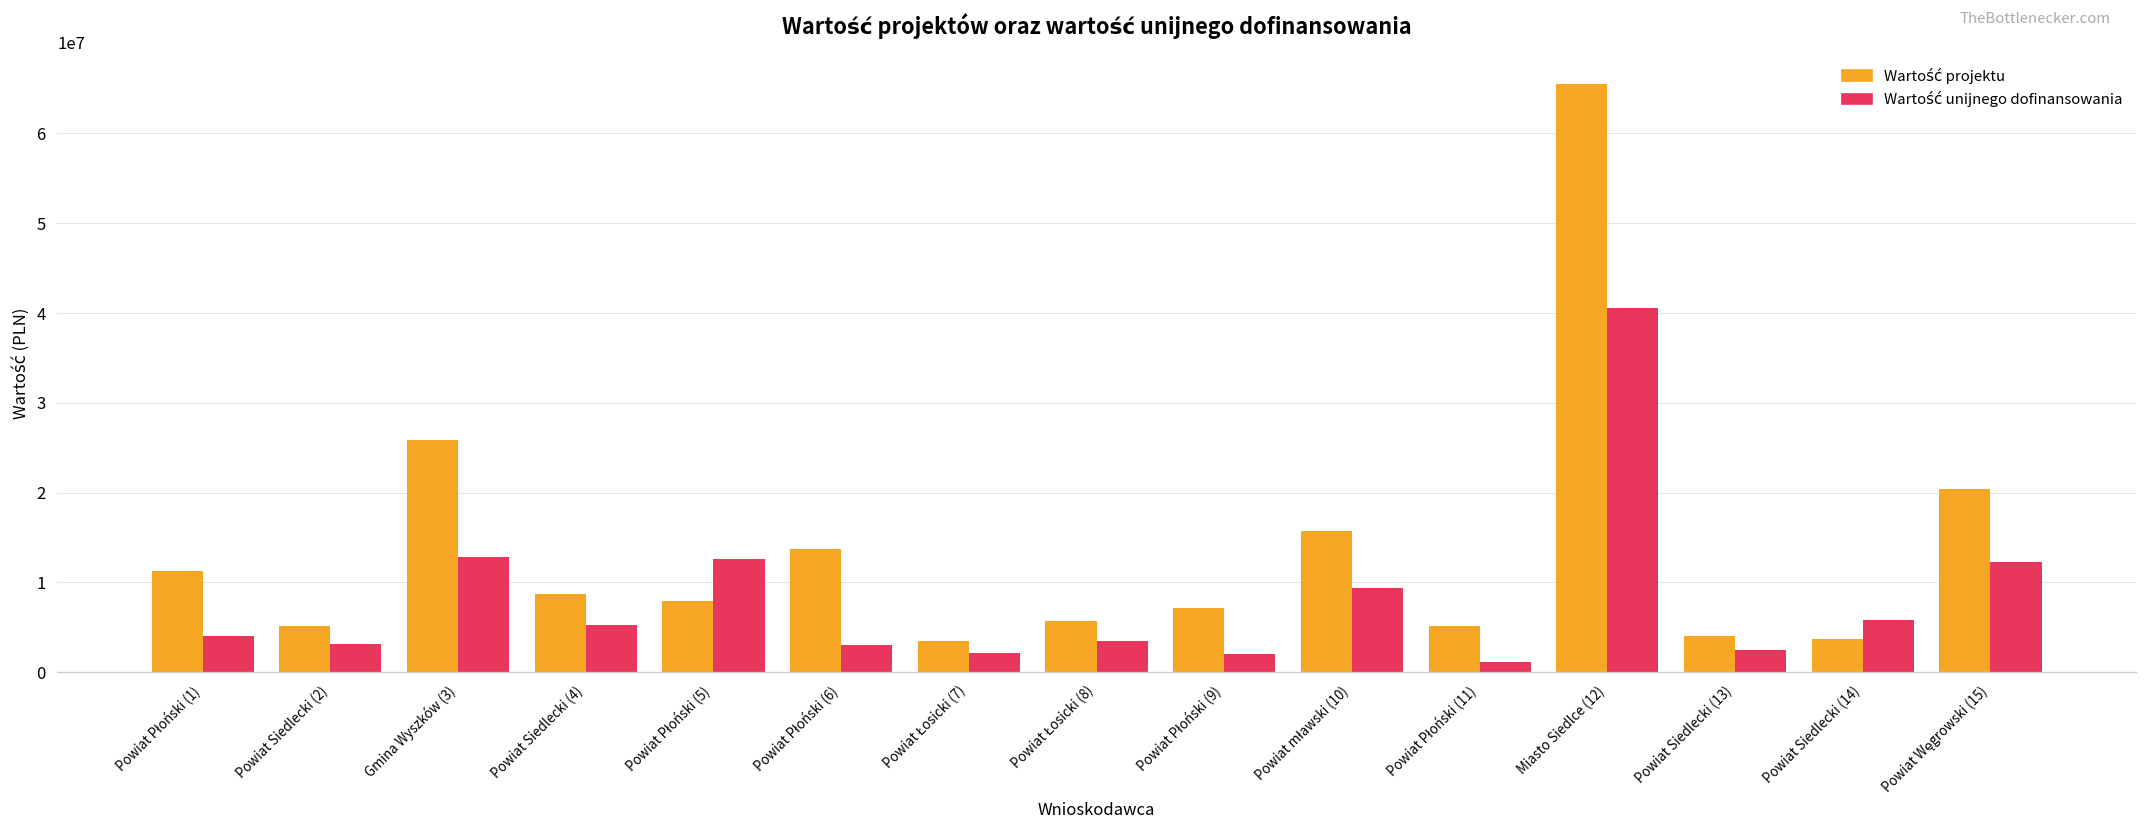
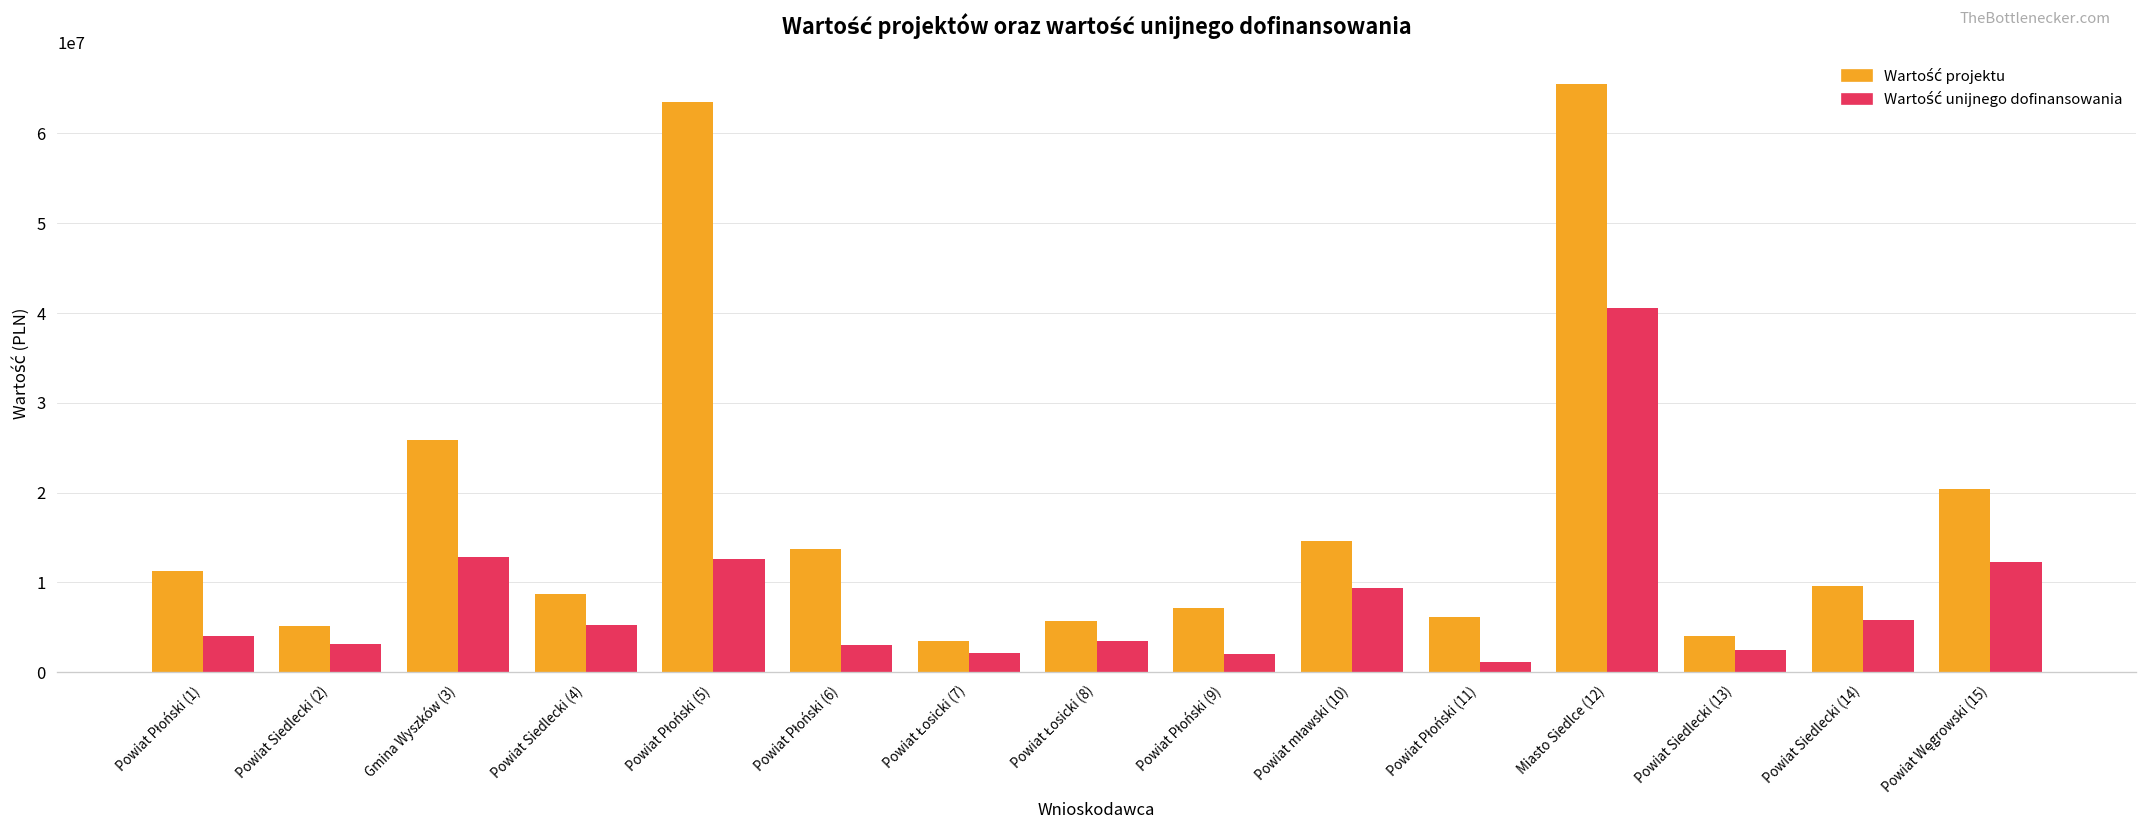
  {
    "Wartość projektu": {
      "Powiat Płoński (1)": 11000000,
      "Powiat Siedlecki (2)": 5000000,
      "Gmina Wyszków (3)": 26000000,
      "Powiat Siedlecki (4)": 9000000,
-     "Powiat Płoński (5)": 8000000,
+     "Powiat Płoński (5)": 63000000,
      "Powiat Płoński (6)": 14000000,
      "Powiat Łosicki (7)": 4000000,
      "Powiat Łosicki (8)": 6000000,
      "Powiat Płoński (9)": 7000000,
-     "Powiat mławski (10)": 16000000,
-     "Powiat Płoński (11)": 5000000,
+     "Powiat mławski (10)": 15000000,
+     "Powiat Płoński (11)": 6000000,
      "Miasto Siedlce (12)": 66000000,
      "Powiat Siedlecki (13)": 4000000,
-     "Powiat Siedlecki (14)": 4000000,
+     "Powiat Siedlecki (14)": 10000000,
      "Powiat Węgrowski (15)": 20000000
    },
    "Wartość unijnego dofinansowania": {
      "Powiat Płoński (1)": 4000000,
      "Powiat Siedlecki (2)": 3000000,
      "Gmina Wyszków (3)": 13000000,
      "Powiat Siedlecki (4)": 5000000,
      "Powiat Płoński (5)": 13000000,
      "Powiat Płoński (6)": 3000000,
      "Powiat Łosicki (7)": 2000000,
      "Powiat Łosicki (8)": 3000000,
      "Powiat Płoński (9)": 2000000,
      "Powiat mławski (10)": 9000000,
      "Powiat Płoński (11)": 1000000,
      "Miasto Siedlce (12)": 41000000,
      "Powiat Siedlecki (13)": 2000000,
      "Powiat Siedlecki (14)": 6000000,
      "Powiat Węgrowski (15)": 12000000
    }
  }
